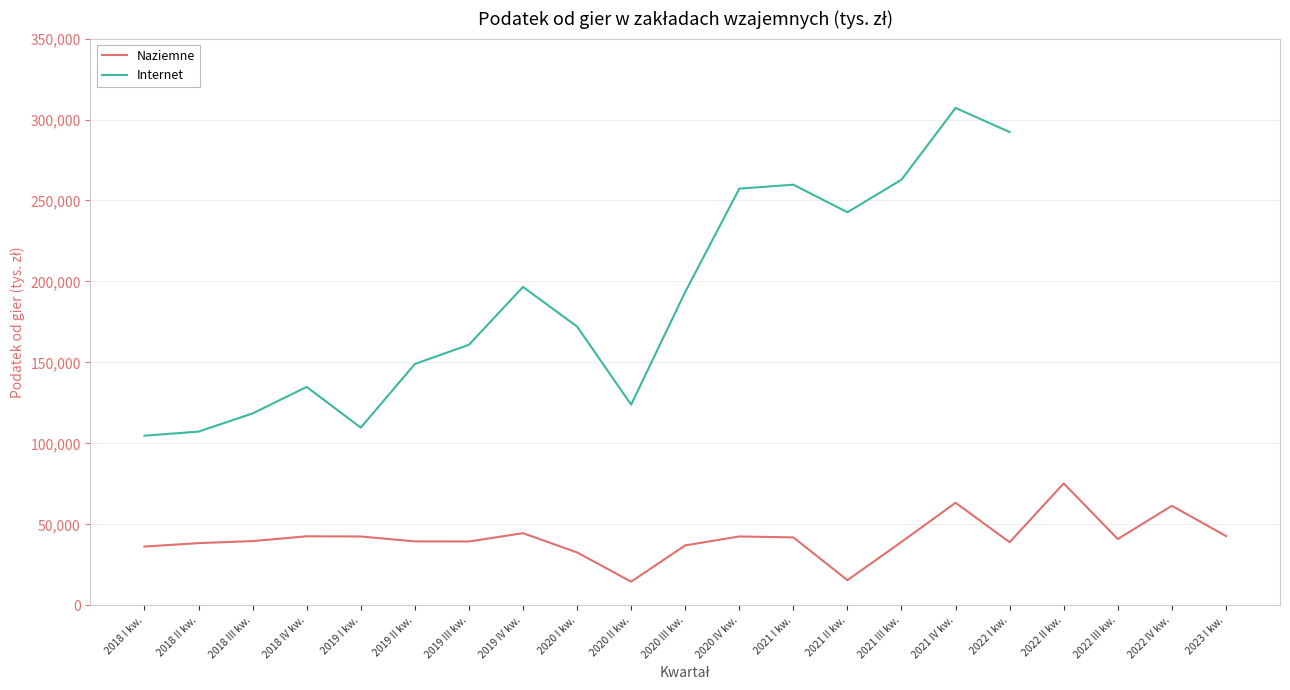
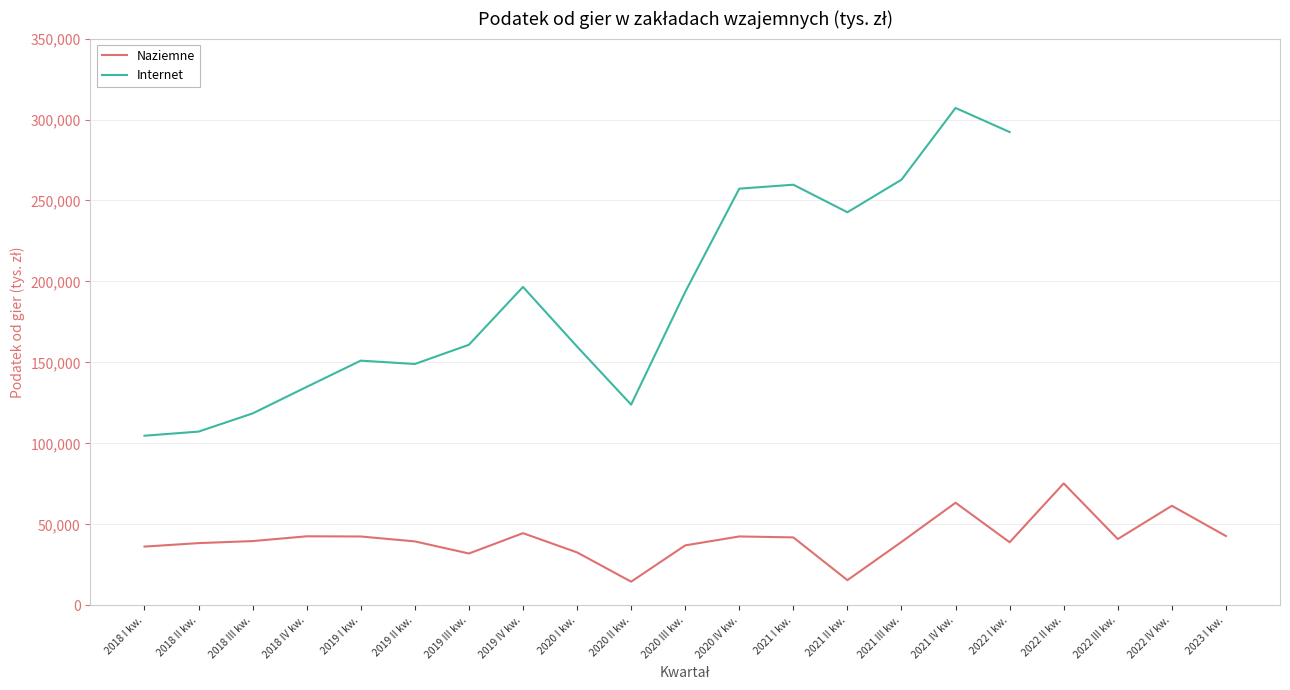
  {
    "Naziemne": {
      "2018 I kw.": "36,000",
      "2018 II kw.": "38,000",
      "2018 III kw.": "40,000",
      "2018 IV kw.": "43,000",
      "2019 I kw.": "42,000",
      "2019 II kw.": "39,000",
-     "2019 III kw.": "39,000",
+     "2019 III kw.": "32,000",
      "2019 IV kw.": "45,000",
      "2020 I kw.": "33,000",
      "2020 II kw.": "15,000",
      "2020 III kw.": "37,000",
      "2020 IV kw.": "43,000",
      "2021 I kw.": "42,000",
      "2021 II kw.": "16,000",
      "2021 III kw.": "39,000",
      "2021 IV kw.": "63,000",
      "2022 I kw.": "39,000",
      "2022 II kw.": "75,000",
      "2022 III kw.": "41,000",
      "2022 IV kw.": "61,000",
      "2023 I kw.": "43,000"
    },
    "Internet": {
      "2018 I kw.": "105,000",
      "2018 II kw.": "107,000",
      "2018 III kw.": "118,000",
      "2018 IV kw.": "135,000",
-     "2019 I kw.": "110,000",
+     "2019 I kw.": "151,000",
      "2019 II kw.": "149,000",
      "2019 III kw.": "161,000",
      "2019 IV kw.": "197,000",
-     "2020 I kw.": "172,000",
+     "2020 I kw.": "160,000",
      "2020 II kw.": "124,000",
      "2020 III kw.": "194,000",
      "2020 IV kw.": "257,000",
      "2021 I kw.": "260,000",
      "2021 II kw.": "243,000",
      "2021 III kw.": "263,000",
      "2021 IV kw.": "307,000",
      "2022 I kw.": "292,000"
    }
  }
